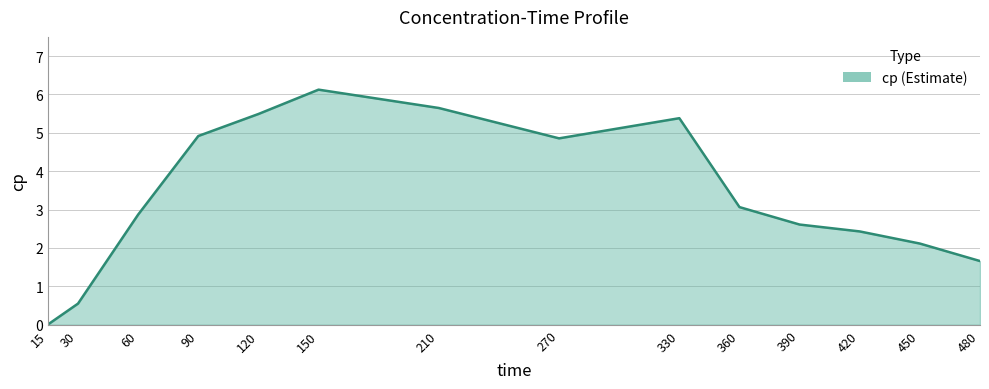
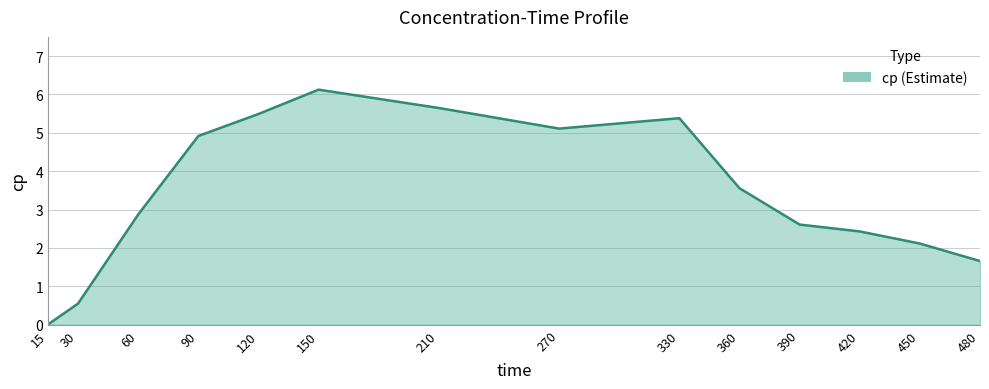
  {
    "15": 0.0,
    "30": 0.6,
    "60": 2.9,
    "90": 4.9,
    "120": 5.5,
    "150": 6.1,
    "210": 5.6,
-   "270": 4.9,
+   "270": 5.1,
    "330": 5.4,
-   "360": 3.1,
+   "360": 3.6,
    "390": 2.6,
    "420": 2.4,
    "450": 2.1,
    "480": 1.7
  }
